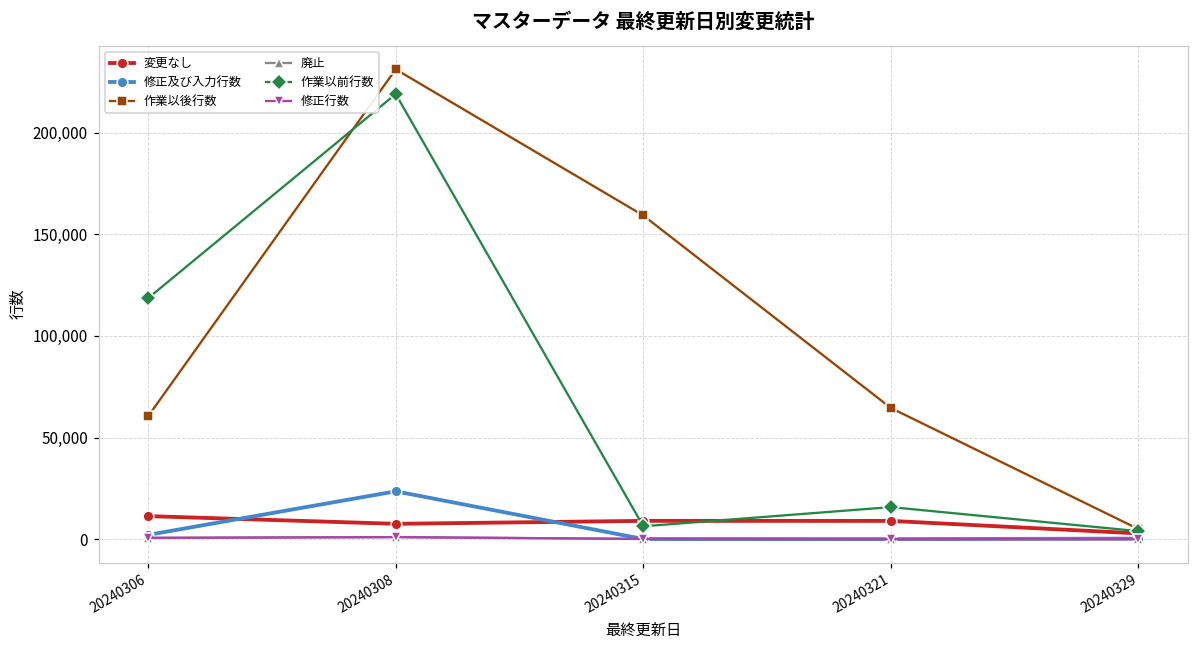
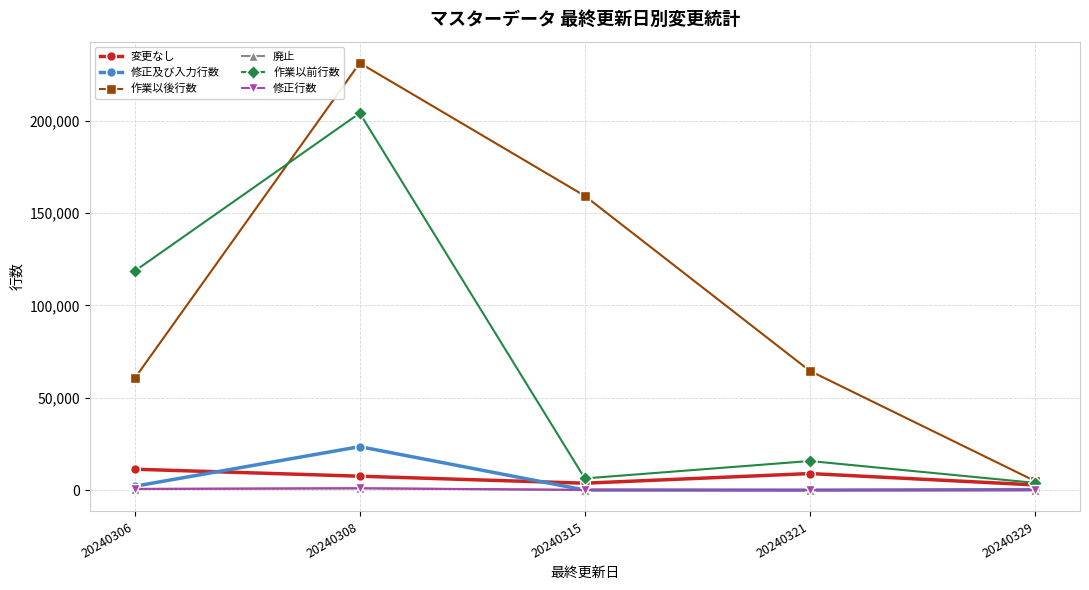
  {
    "変更なし": {
      "20240306": "11,000",
      "20240308": "8,000",
-     "20240315": "9,000",
+     "20240315": "4,000",
      "20240321": "9,000"
    },
    "修正及び入力行数": {
      "20240306": "2,000",
      "20240308": "24,000"
    },
    "作業以後行数": {
      "20240306": "60,000",
      "20240308": "231,000",
      "20240315": "159,000",
      "20240321": "65,000"
    },
    "修正行数": {
      "20240306": "1,000",
      "20240308": "1,000"
    },
    "作業以前行数": {
      "20240306": "119,000",
-     "20240308": "219,000",
+     "20240308": "204,000",
      "20240315": "6,000",
      "20240321": "16,000"
    }
  }
